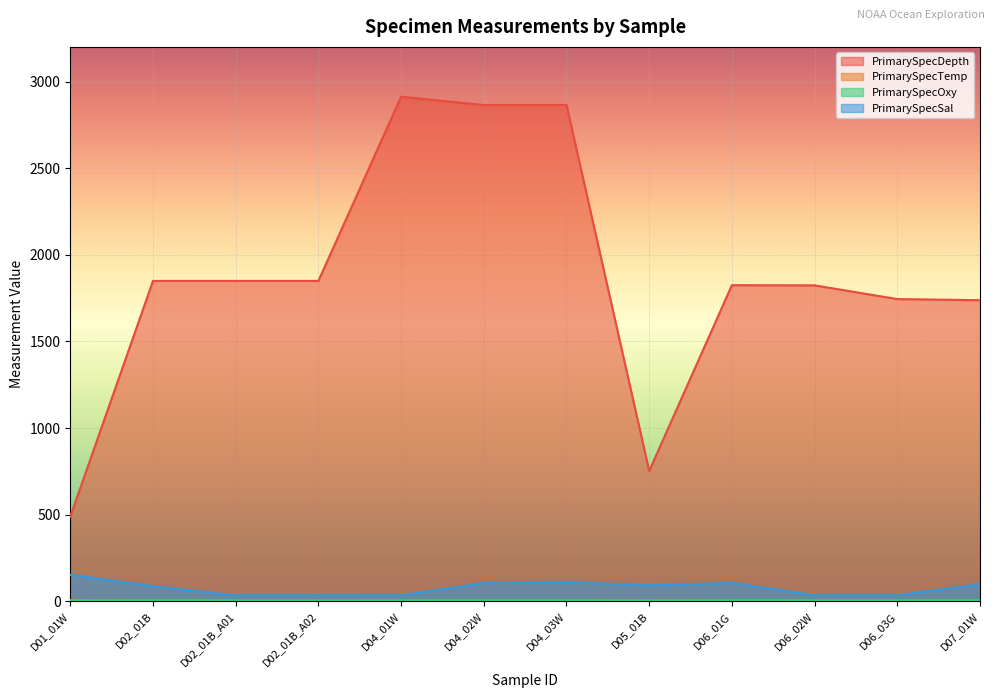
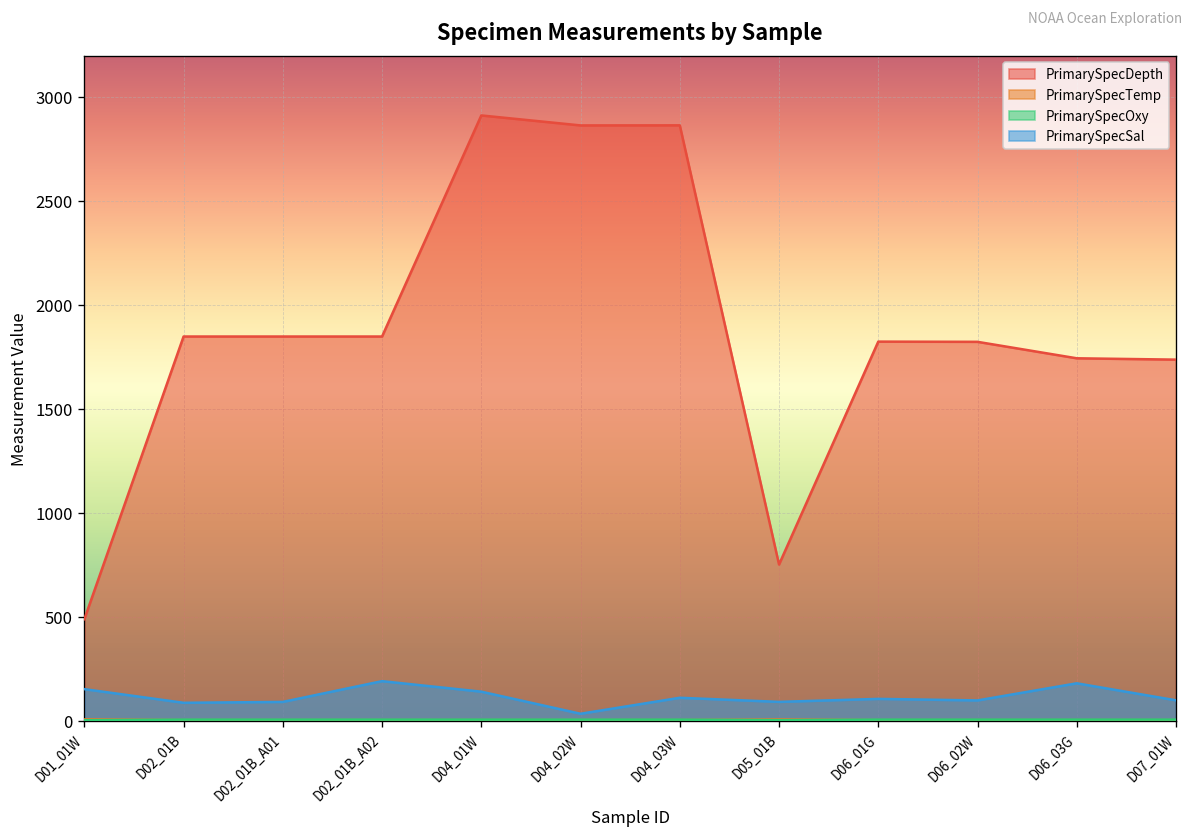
  {
    "PrimarySpecSal": {
      "D01_01W": 150,
      "D02_01B": 90,
-     "D02_01B_A01": 40,
-     "D02_01B_A02": 40,
-     "D04_01W": 30,
-     "D04_02W": 110,
+     "D02_01B_A01": 90,
+     "D02_01B_A02": 190,
+     "D04_01W": 140,
+     "D04_02W": 30,
      "D04_03W": 110,
      "D05_01B": 90,
      "D06_01G": 110,
-     "D06_02W": 30,
-     "D06_03G": 30,
+     "D06_02W": 100,
+     "D06_03G": 180,
      "D07_01W": 100
    }
  }
